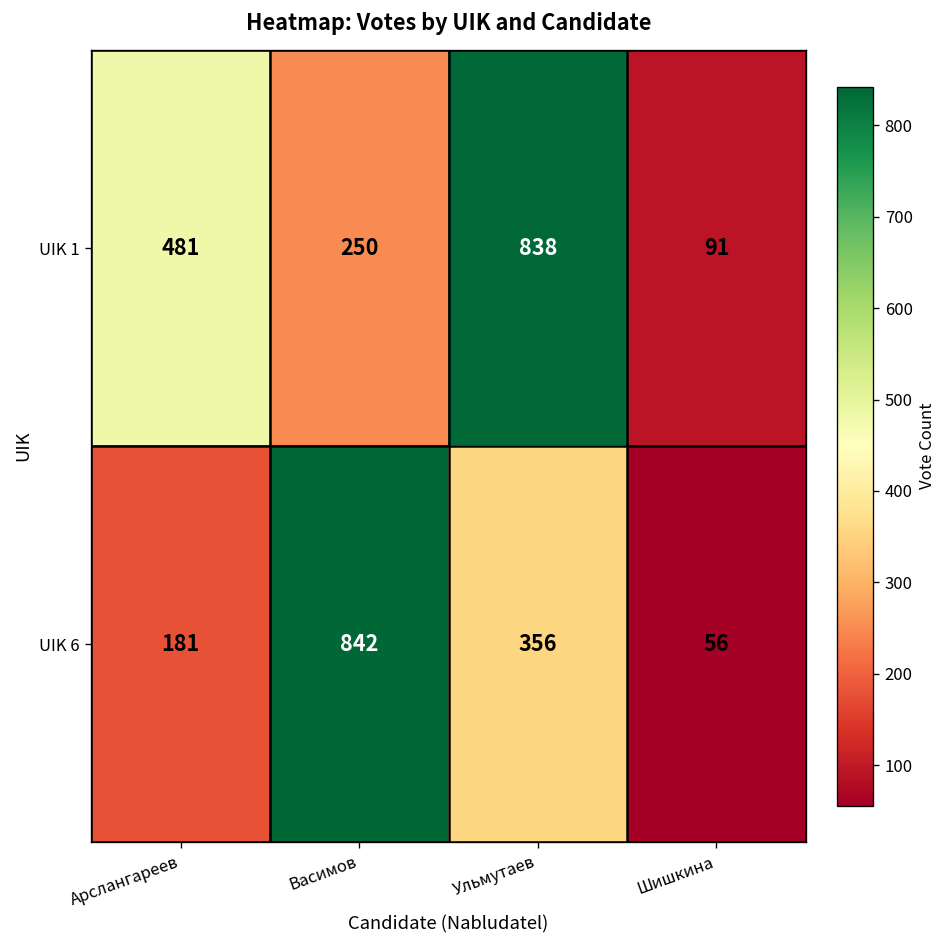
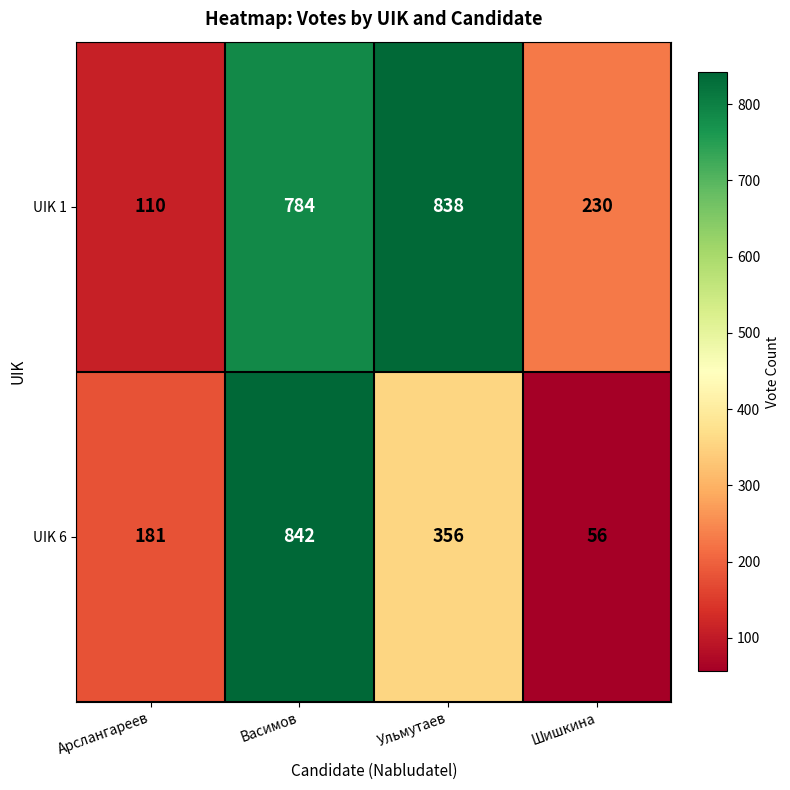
  {
    "UIK 1": {
-     "Арслангареев": 481,
-     "Васимов": 250,
+     "Арслангареев": 110,
+     "Васимов": 784,
      "Ульмутаев": 838,
-     "Шишкина": 91
+     "Шишкина": 230
    },
    "UIK 6": {
      "Арслангареев": 181,
      "Васимов": 842,
      "Ульмутаев": 356,
      "Шишкина": 56
    }
  }
